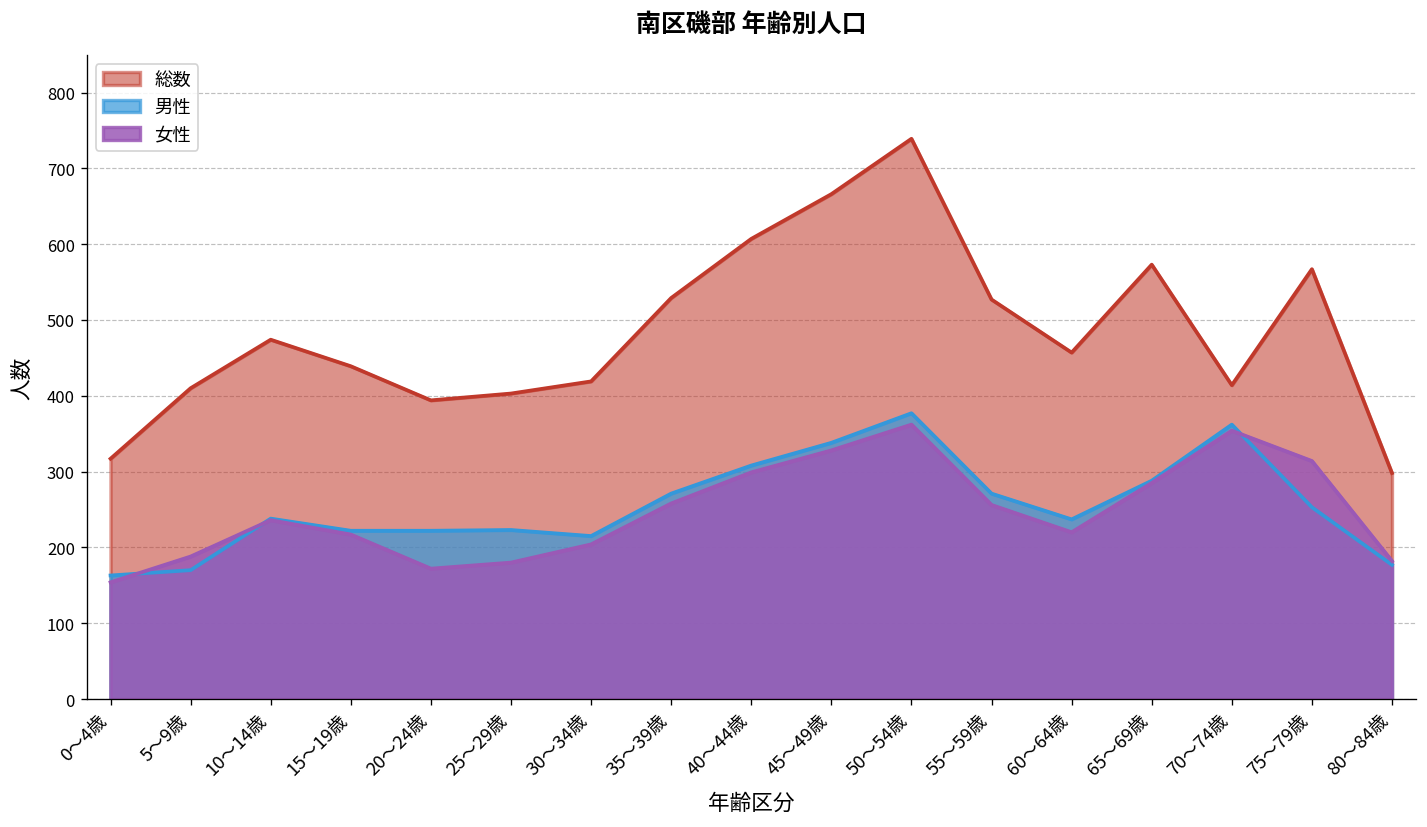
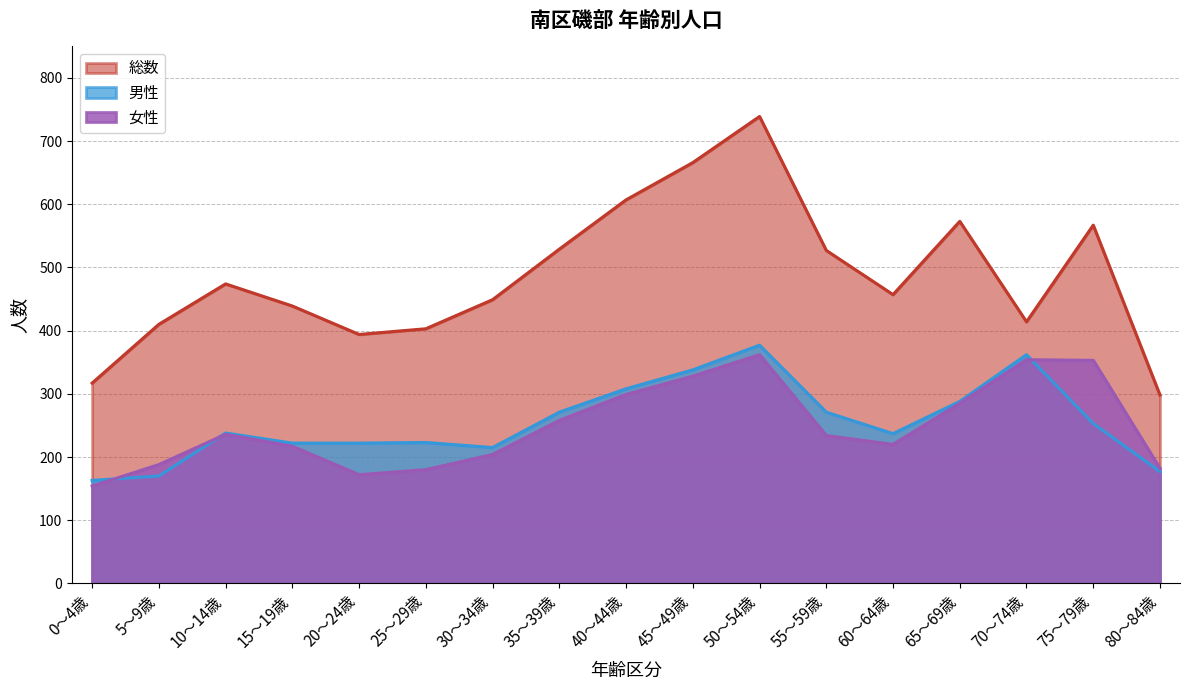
  {
    "総数": {
      "0～4歳": 320,
      "5～9歳": 410,
      "10～14歳": 470,
      "15～19歳": 440,
      "20～24歳": 390,
      "25～29歳": 400,
-     "30～34歳": 420,
+     "30～34歳": 450,
      "35～39歳": 530,
      "40～44歳": 610,
      "45～49歳": 670,
      "50～54歳": 740,
      "55～59歳": 530,
      "60～64歳": 460,
      "65～69歳": 570,
      "70～74歳": 410,
      "75～79歳": 570,
      "80～84歳": 300
    },
    "男性": {
      "0～4歳": 160,
      "5～9歳": 170,
      "15～19歳": 220,
      "20～24歳": 220,
      "25～29歳": 220,
      "30～34歳": 220,
      "35～39歳": 270,
      "40～44歳": 310,
      "45～49歳": 340,
      "50～54歳": 380,
      "55～59歳": 270,
      "60～64歳": 240,
      "70～74歳": 360,
      "75～79歳": 250,
      "80～84歳": 180
    },
    "女性": {
      "0～4歳": 150,
      "5～9歳": 190,
      "15～19歳": 220,
      "20～24歳": 170,
      "25～29歳": 180,
      "30～34歳": 200,
      "35～39歳": 260,
      "40～44歳": 300,
      "45～49歳": 330,
      "50～54歳": 360,
-     "55～59歳": 260,
+     "55～59歳": 230,
      "60～64歳": 220,
      "70～74歳": 350,
-     "75～79歳": 310,
+     "75～79歳": 350,
      "80～84歳": 180
    }
  }
